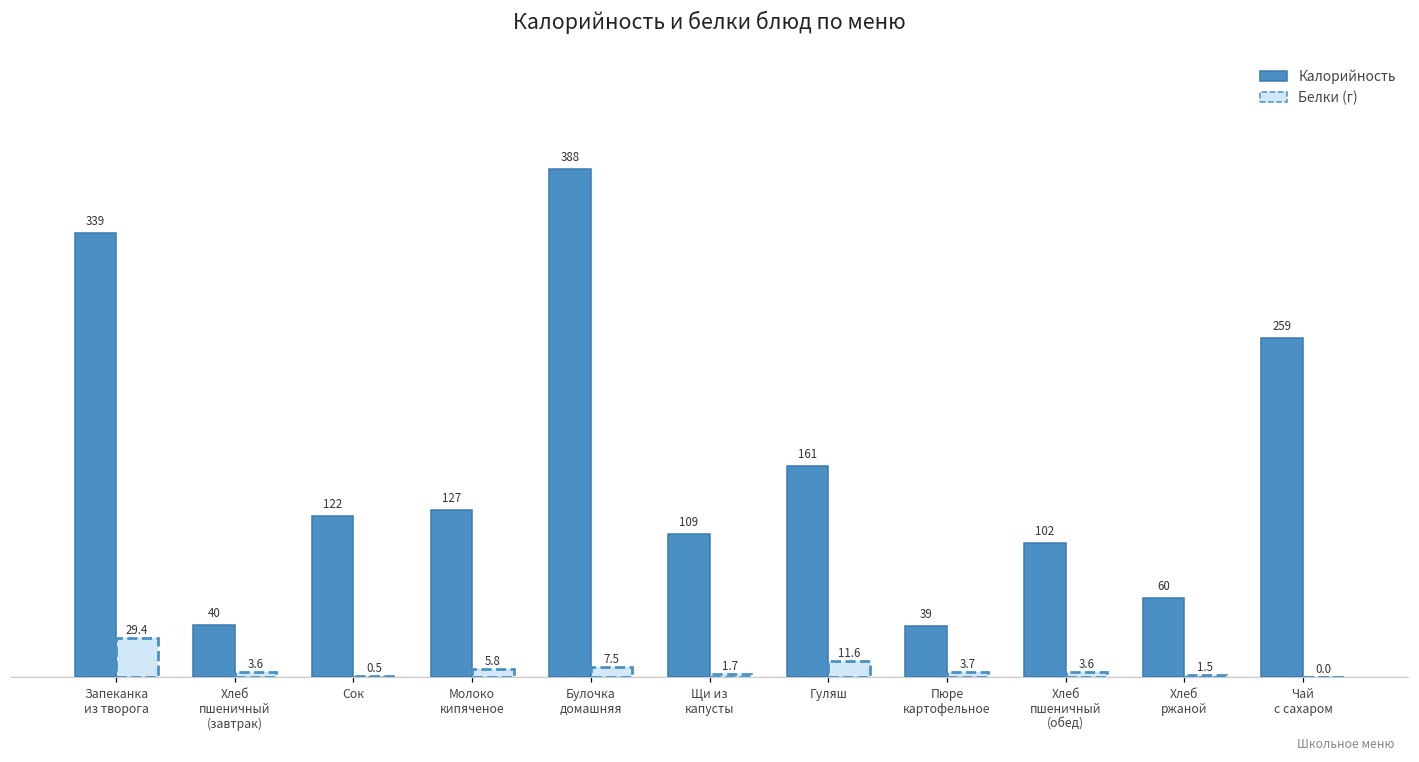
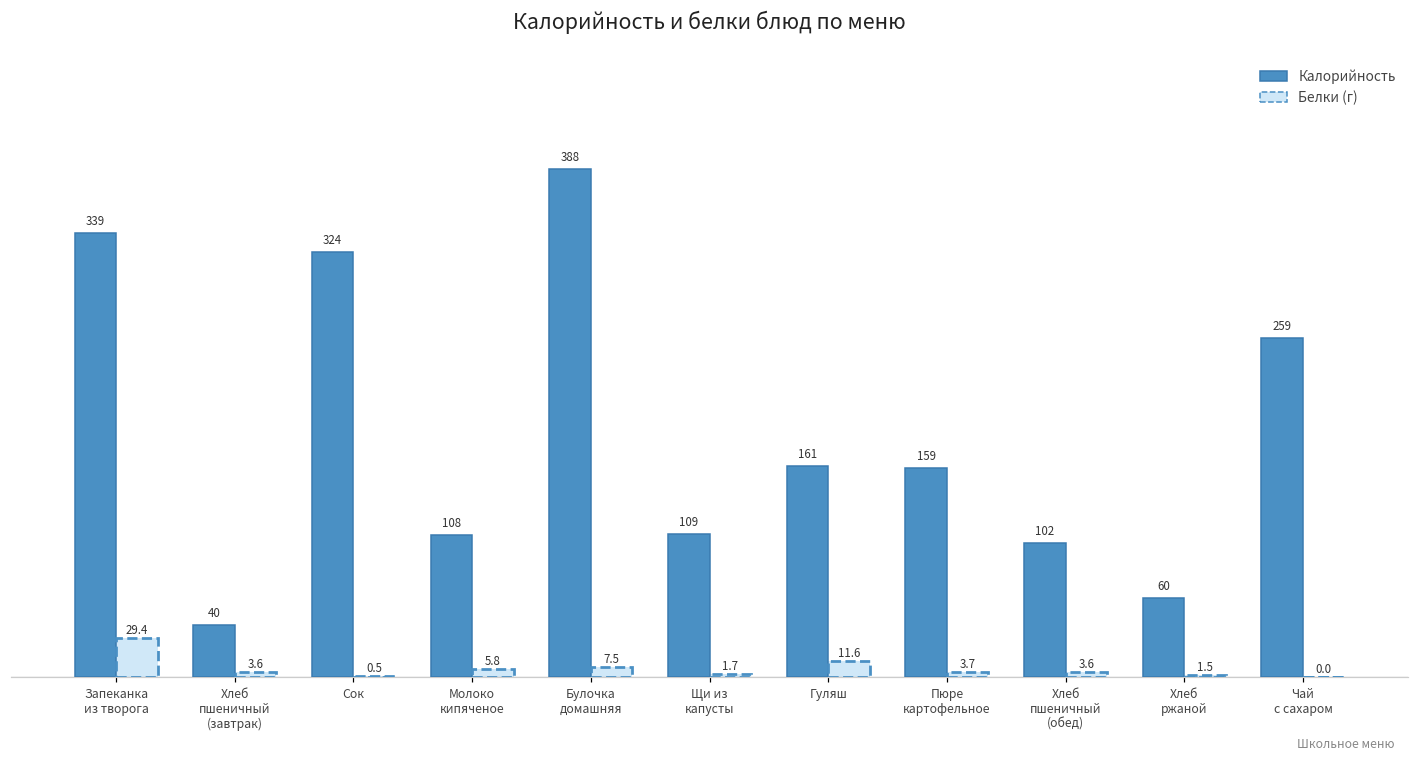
  {
    "Калорийность": {
      "Запеканка из творога": 339,
      "Хлеб пшеничный (завтрак)": 40,
-     "Сок": 122,
-     "Молоко кипяченое": 127,
+     "Сок": 324,
+     "Молоко кипяченое": 108,
      "Булочка домашняя": 388,
      "Щи из капусты": 109,
      "Гуляш": 161,
-     "Пюре картофельное": 39,
+     "Пюре картофельное": 159,
      "Хлеб пшеничный (обед)": 102,
      "Хлеб ржаной": 60,
      "Чай с сахаром": 259
    }
  }
